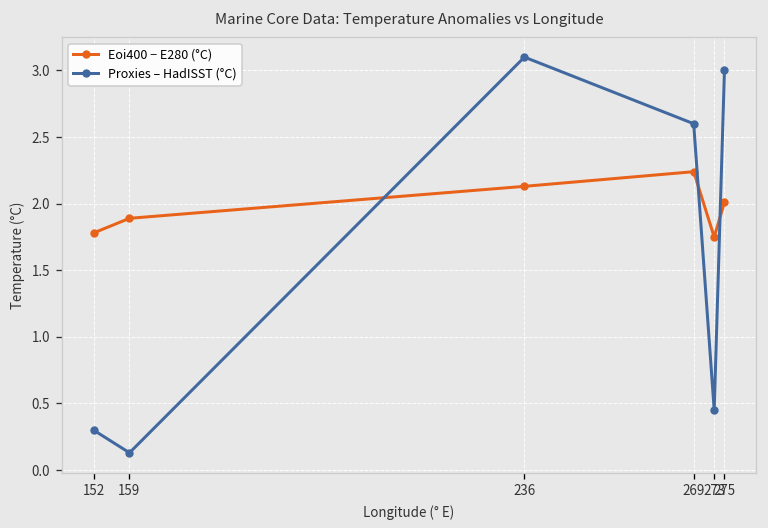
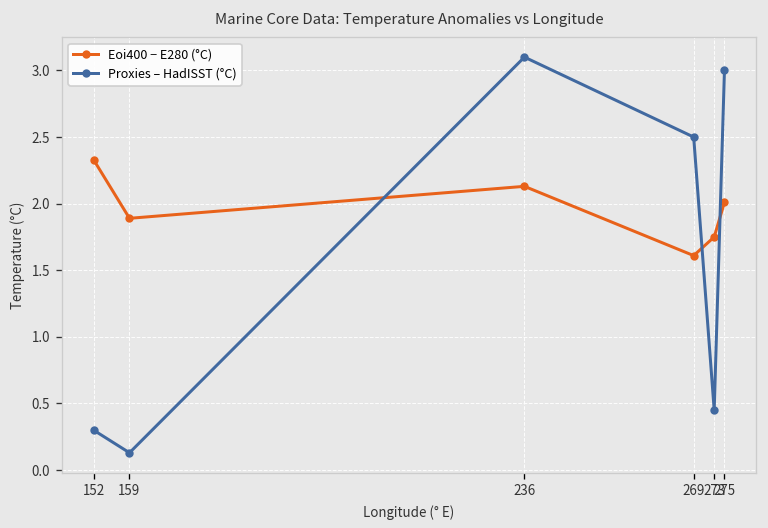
  {
    "Eoi400 − E280 (°C)": {
-     "152": 1.78,
+     "152": 2.33,
      "159": 1.89,
      "236": 2.13,
-     "269": 2.24
+     "269": 1.61
    },
    "Proxies – HadISST (°C)": {
      "152": 0.3,
      "159": 0.13,
      "236": 3.1,
-     "269": 2.6
+     "269": 2.5
    }
  }
